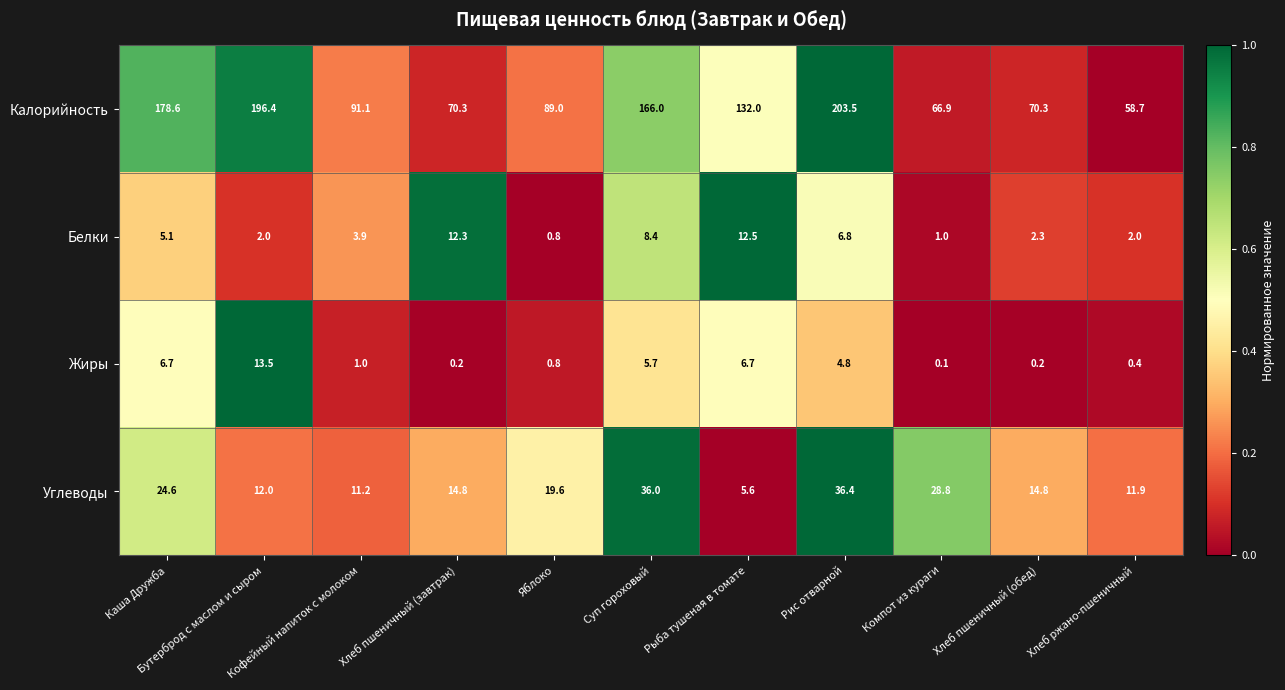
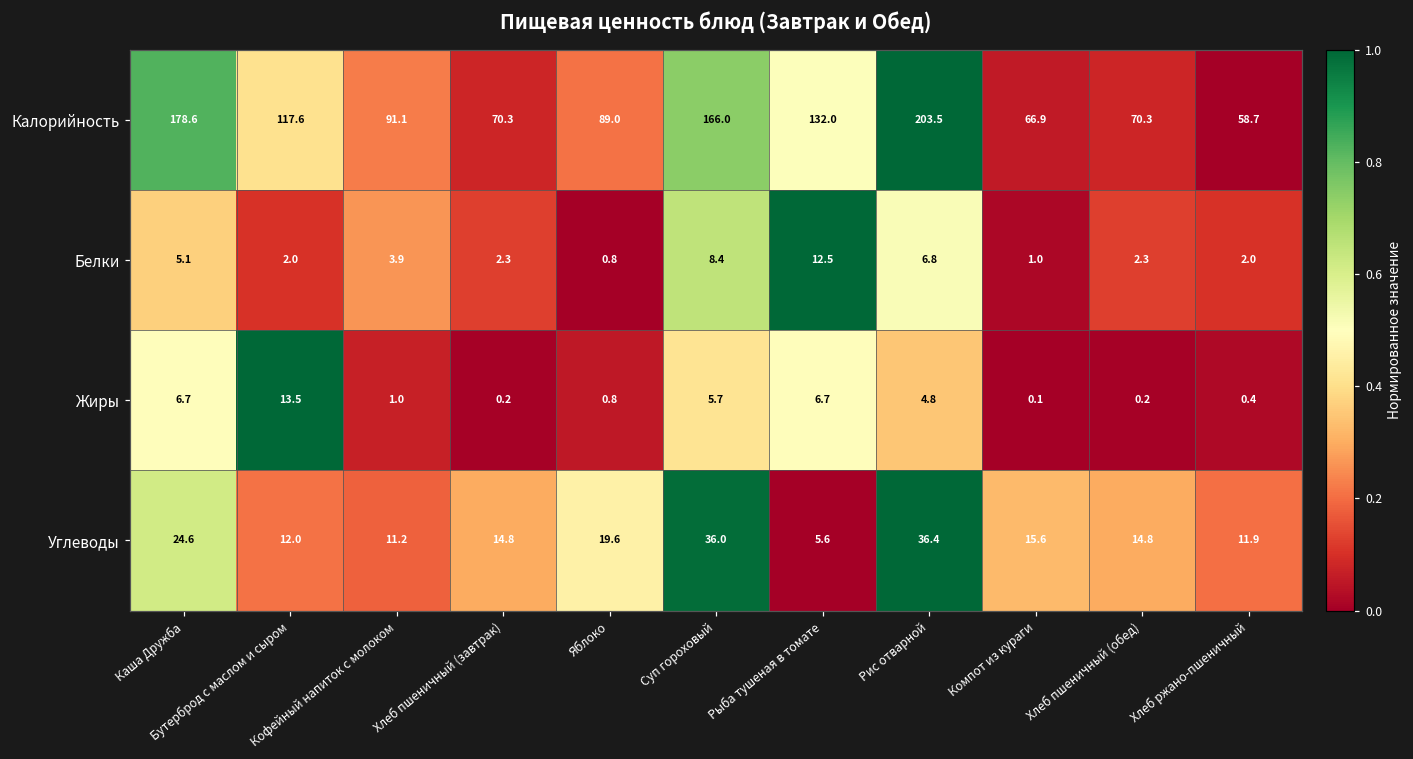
  {
    "Калорийность": {
      "Каша Дружба": 178.6,
-     "Бутерброд с маслом и сыром": 196.4,
+     "Бутерброд с маслом и сыром": 117.6,
      "Кофейный напиток с молоком": 91.1,
      "Хлеб пшеничный (завтрак)": 70.3,
      "Яблоко": 89.0,
      "Суп гороховый": 166.0,
      "Рыба тушеная в томате": 132.0,
      "Рис отварной": 203.5,
      "Компот из кураги": 66.9,
      "Хлеб пшеничный (обед)": 70.3,
      "Хлеб ржано-пшеничный": 58.7
    },
    "Белки": {
      "Каша Дружба": 5.1,
      "Бутерброд с маслом и сыром": 2.0,
      "Кофейный напиток с молоком": 3.9,
-     "Хлеб пшеничный (завтрак)": 12.3,
+     "Хлеб пшеничный (завтрак)": 2.3,
      "Яблоко": 0.8,
      "Суп гороховый": 8.4,
      "Рыба тушеная в томате": 12.5,
      "Рис отварной": 6.8,
      "Компот из кураги": 1.0,
      "Хлеб пшеничный (обед)": 2.3,
      "Хлеб ржано-пшеничный": 2.0
    },
    "Жиры": {
      "Каша Дружба": 6.7,
      "Бутерброд с маслом и сыром": 13.5,
      "Кофейный напиток с молоком": 1.0,
      "Хлеб пшеничный (завтрак)": 0.2,
      "Яблоко": 0.8,
      "Суп гороховый": 5.7,
      "Рыба тушеная в томате": 6.7,
      "Рис отварной": 4.8,
      "Компот из кураги": 0.1,
      "Хлеб пшеничный (обед)": 0.2,
      "Хлеб ржано-пшеничный": 0.4
    },
    "Углеводы": {
      "Каша Дружба": 24.6,
      "Бутерброд с маслом и сыром": 12.0,
      "Кофейный напиток с молоком": 11.2,
      "Хлеб пшеничный (завтрак)": 14.8,
      "Яблоко": 19.6,
      "Суп гороховый": 36.0,
      "Рыба тушеная в томате": 5.6,
      "Рис отварной": 36.4,
-     "Компот из кураги": 28.8,
+     "Компот из кураги": 15.6,
      "Хлеб пшеничный (обед)": 14.8,
      "Хлеб ржано-пшеничный": 11.9
    }
  }
